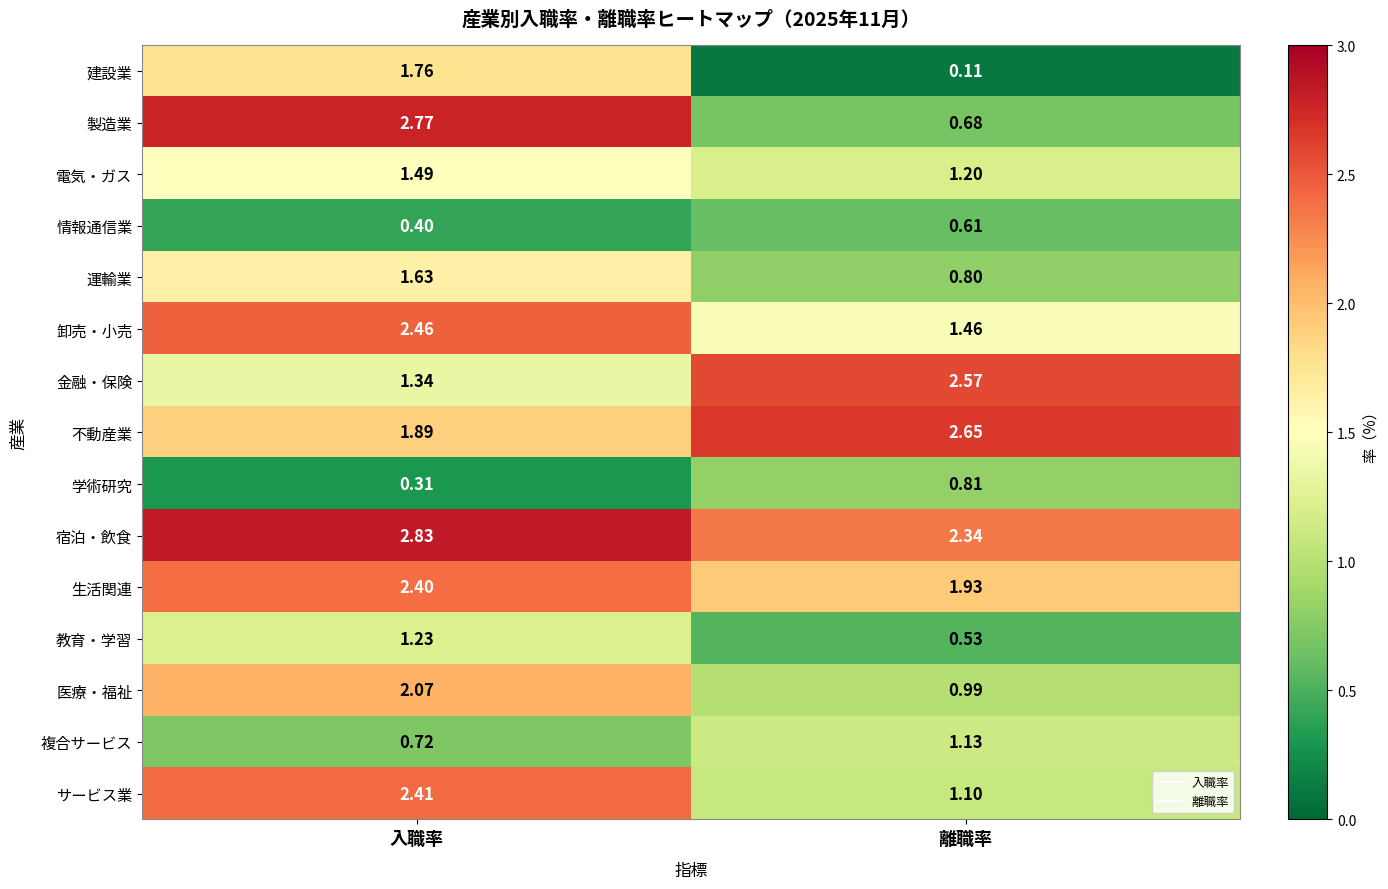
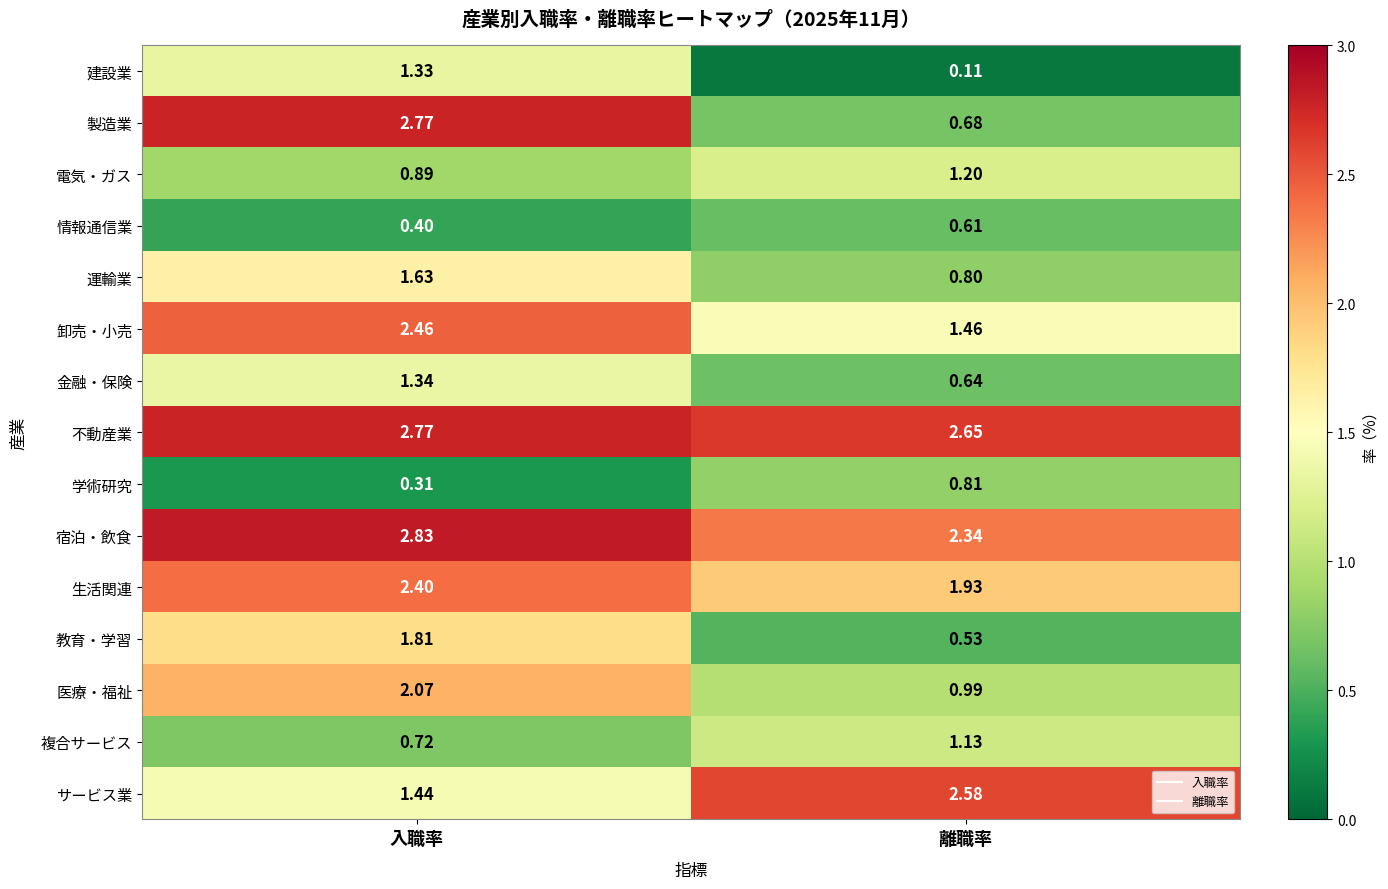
  {
    "建設業": {
-     "入職率": 1.76,
+     "入職率": 1.33,
      "離職率": 0.11
    },
    "製造業": {
      "入職率": 2.77,
      "離職率": 0.68
    },
    "電気・ガス": {
-     "入職率": 1.49,
+     "入職率": 0.89,
      "離職率": 1.20
    },
    "情報通信業": {
      "入職率": 0.40,
      "離職率": 0.61
    },
    "運輸業": {
      "入職率": 1.63,
      "離職率": 0.80
    },
    "卸売・小売": {
      "入職率": 2.46,
      "離職率": 1.46
    },
    "金融・保険": {
      "入職率": 1.34,
-     "離職率": 2.57
+     "離職率": 0.64
    },
    "不動産業": {
-     "入職率": 1.89,
+     "入職率": 2.77,
      "離職率": 2.65
    },
    "学術研究": {
      "入職率": 0.31,
      "離職率": 0.81
    },
    "宿泊・飲食": {
      "入職率": 2.83,
      "離職率": 2.34
    },
    "生活関連": {
      "入職率": 2.40,
      "離職率": 1.93
    },
    "教育・学習": {
-     "入職率": 1.23,
+     "入職率": 1.81,
      "離職率": 0.53
    },
    "医療・福祉": {
      "入職率": 2.07,
      "離職率": 0.99
    },
    "複合サービス": {
      "入職率": 0.72,
      "離職率": 1.13
    },
    "サービス業": {
-     "入職率": 2.41,
-     "離職率": 1.10
+     "入職率": 1.44,
+     "離職率": 2.58
    }
  }
